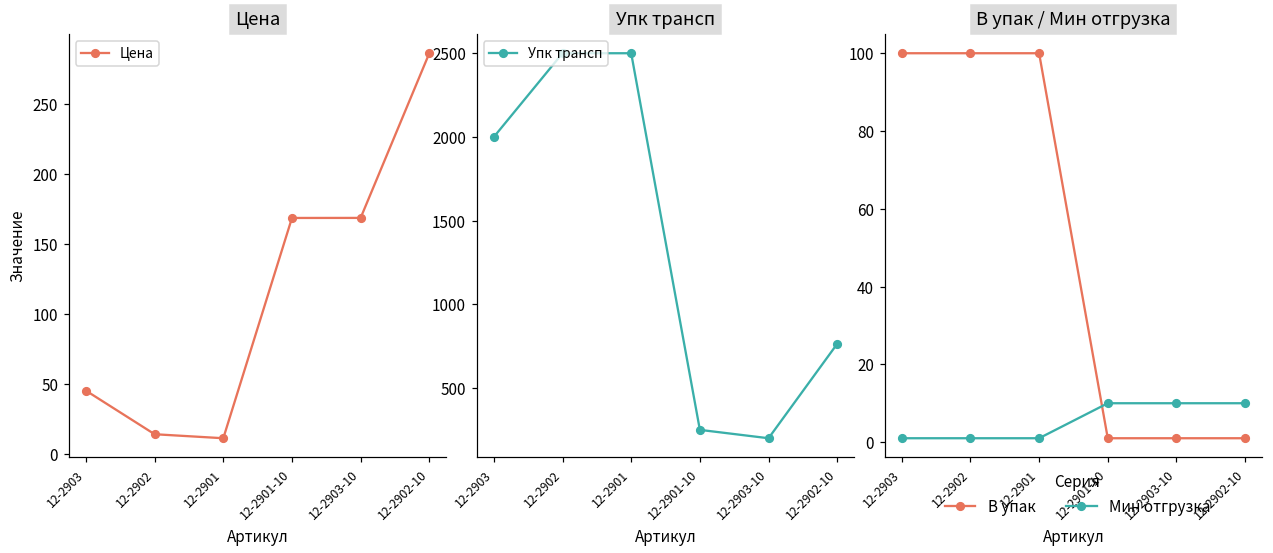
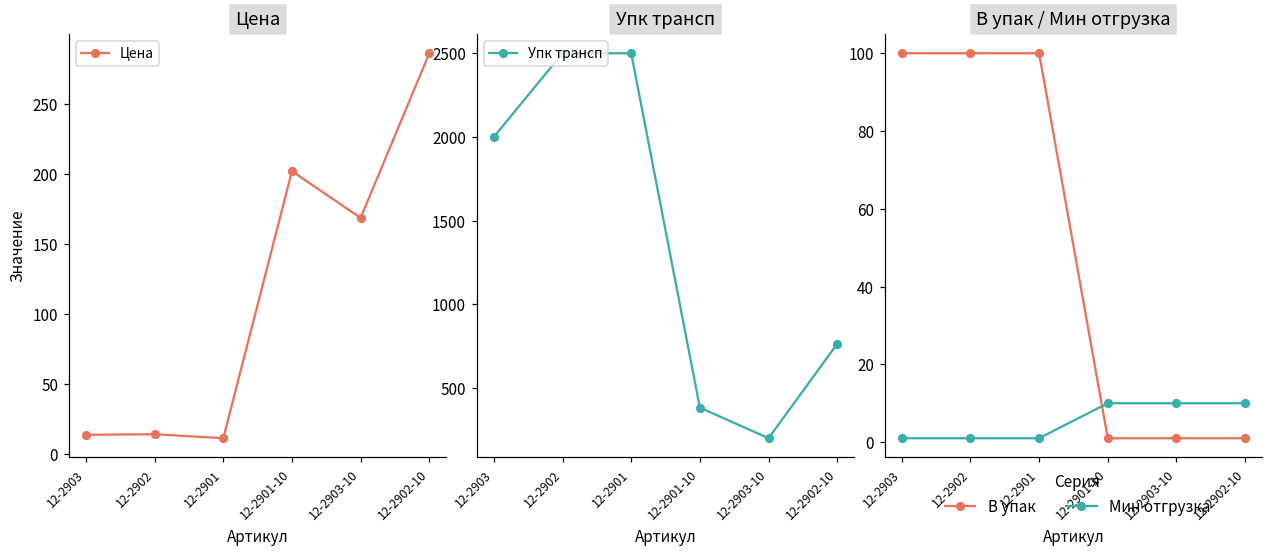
  {
    "Цена": {
-     "12-2903": 45,
+     "12-2903": 14,
      "12-2902": 14,
      "12-2901": 11,
-     "12-2901-10": 169,
+     "12-2901-10": 202,
      "12-2903-10": 169,
      "12-2902-10": 286
    },
    "Упк трансп": {
      "12-2903": 2000,
      "12-2901": 2500,
-     "12-2901-10": 250,
+     "12-2901-10": 380,
      "12-2903-10": 200,
      "12-2902-10": 760
    },
    "В упак / Мин отгрузка": {
      "В упак": {
        "12-2903": 100,
        "12-2902": 100,
        "12-2901": 100,
        "12-2901-10": 1,
        "12-2903-10": 1,
        "12-2902-10": 1
      },
      "Мин отгрузка": {
        "12-2903": 1,
        "12-2902": 1,
        "12-2901": 1,
        "12-2901-10": 10,
        "12-2903-10": 10,
        "12-2902-10": 10
      }
    }
  }
